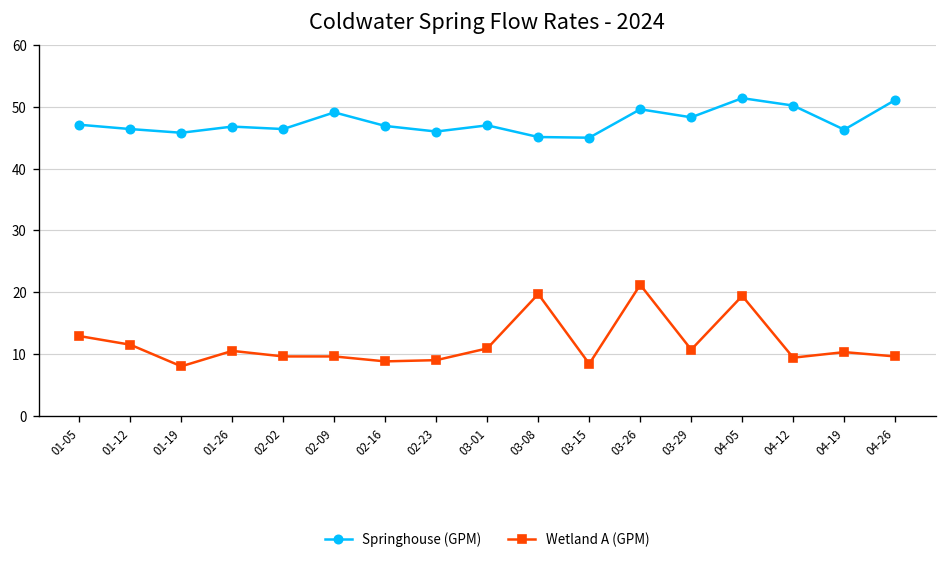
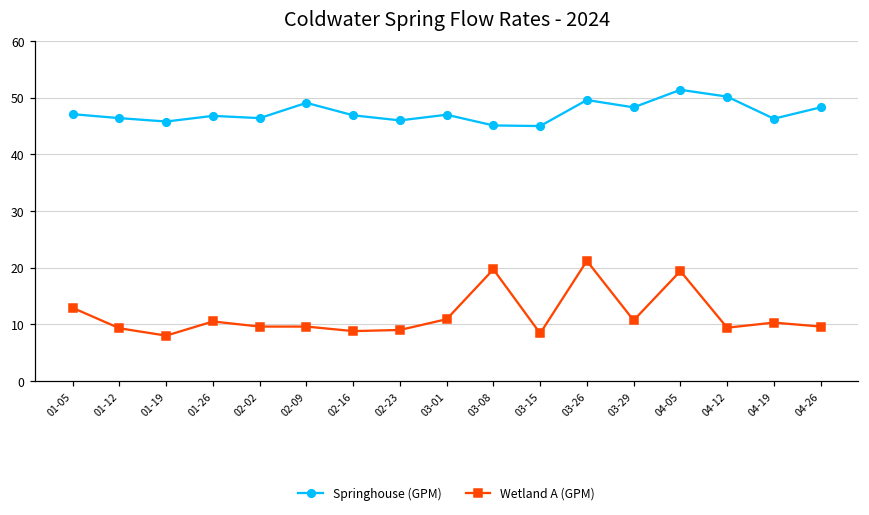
  {
    "Springhouse (GPM)": {
      "01-05": 47,
      "01-12": 46,
      "01-19": 46,
      "01-26": 47,
      "02-02": 46,
      "02-09": 49,
      "02-16": 47,
      "02-23": 46,
      "03-01": 47,
      "03-08": 45,
      "03-15": 45,
      "03-26": 50,
      "03-29": 48,
      "04-05": 51,
      "04-12": 50,
      "04-19": 46,
-     "04-26": 51
+     "04-26": 48
    },
    "Wetland A (GPM)": {
      "01-05": 13,
-     "01-12": 12,
+     "01-12": 9,
      "01-19": 8,
      "01-26": 11,
      "02-02": 10,
      "02-09": 10,
      "02-16": 9,
      "02-23": 9,
      "03-01": 11,
      "03-08": 20,
      "03-15": 8,
      "03-26": 21,
      "03-29": 11,
      "04-05": 19,
      "04-12": 9,
      "04-19": 10,
      "04-26": 10
    }
  }
